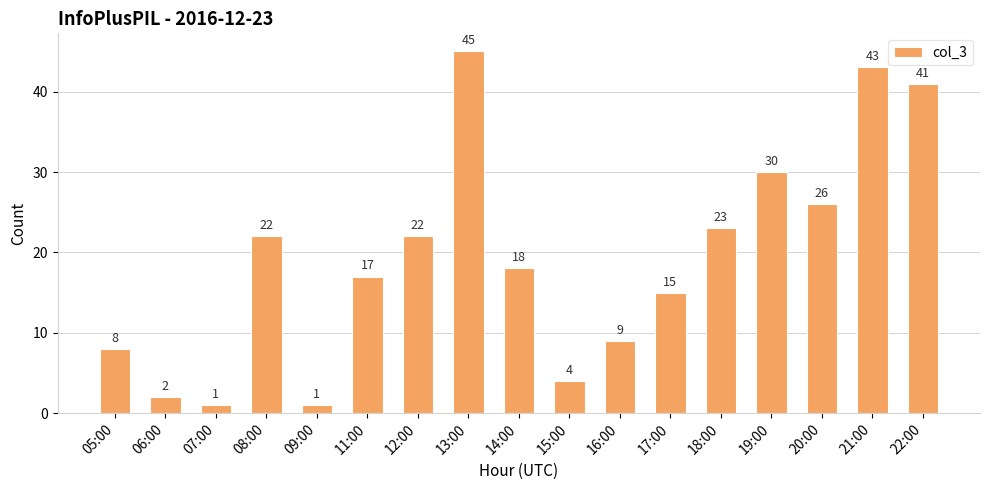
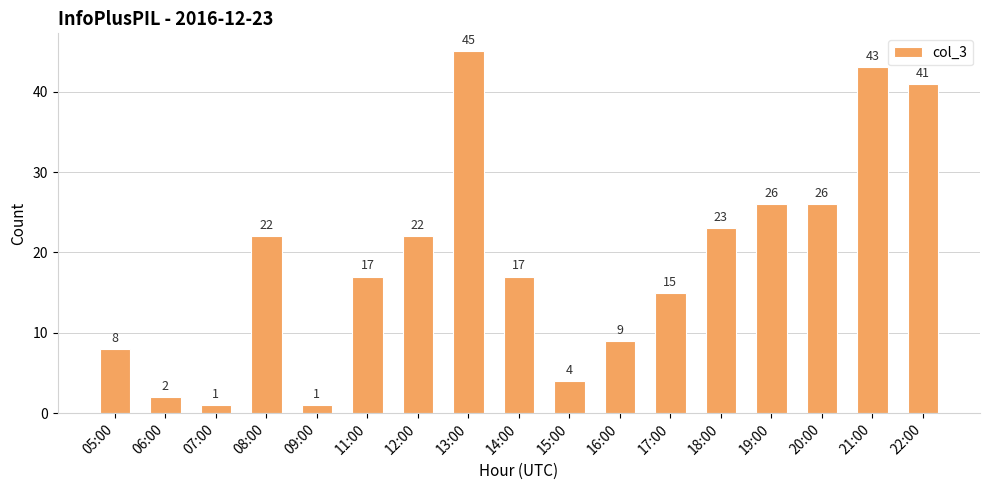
  {
    "05:00": 8,
    "06:00": 2,
    "07:00": 1,
    "08:00": 22,
    "09:00": 1,
    "11:00": 17,
    "12:00": 22,
    "13:00": 45,
-   "14:00": 18,
+   "14:00": 17,
    "15:00": 4,
    "16:00": 9,
    "17:00": 15,
    "18:00": 23,
-   "19:00": 30,
+   "19:00": 26,
    "20:00": 26,
    "21:00": 43,
    "22:00": 41
  }
